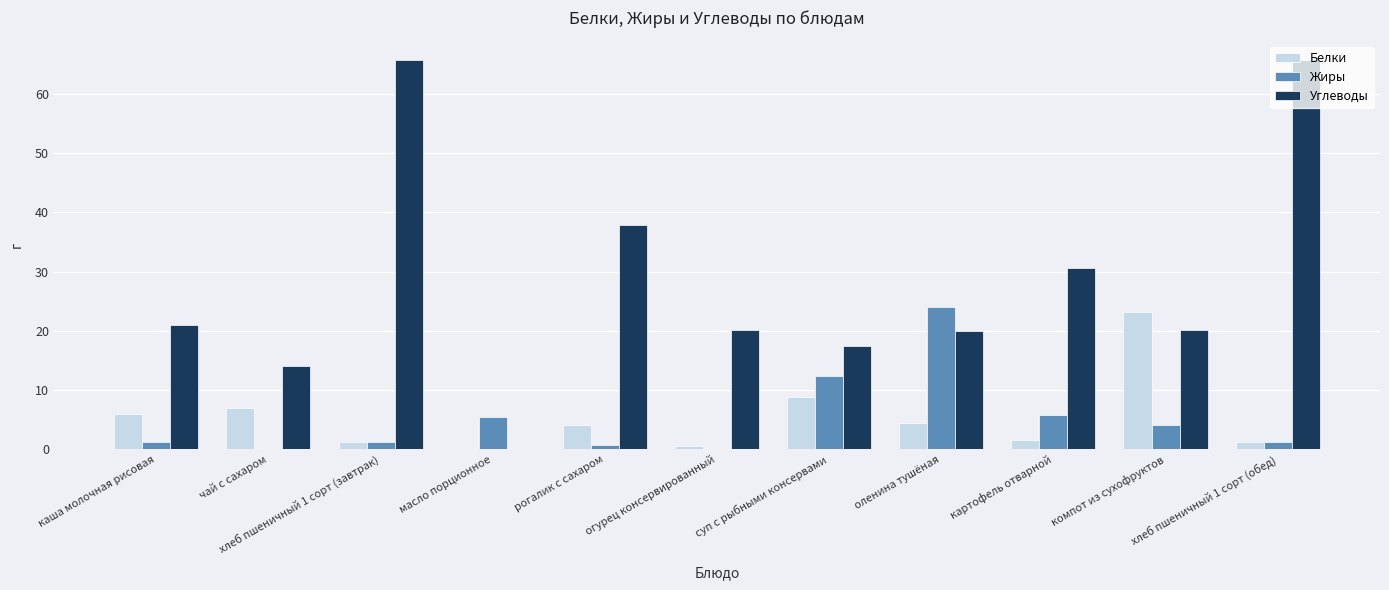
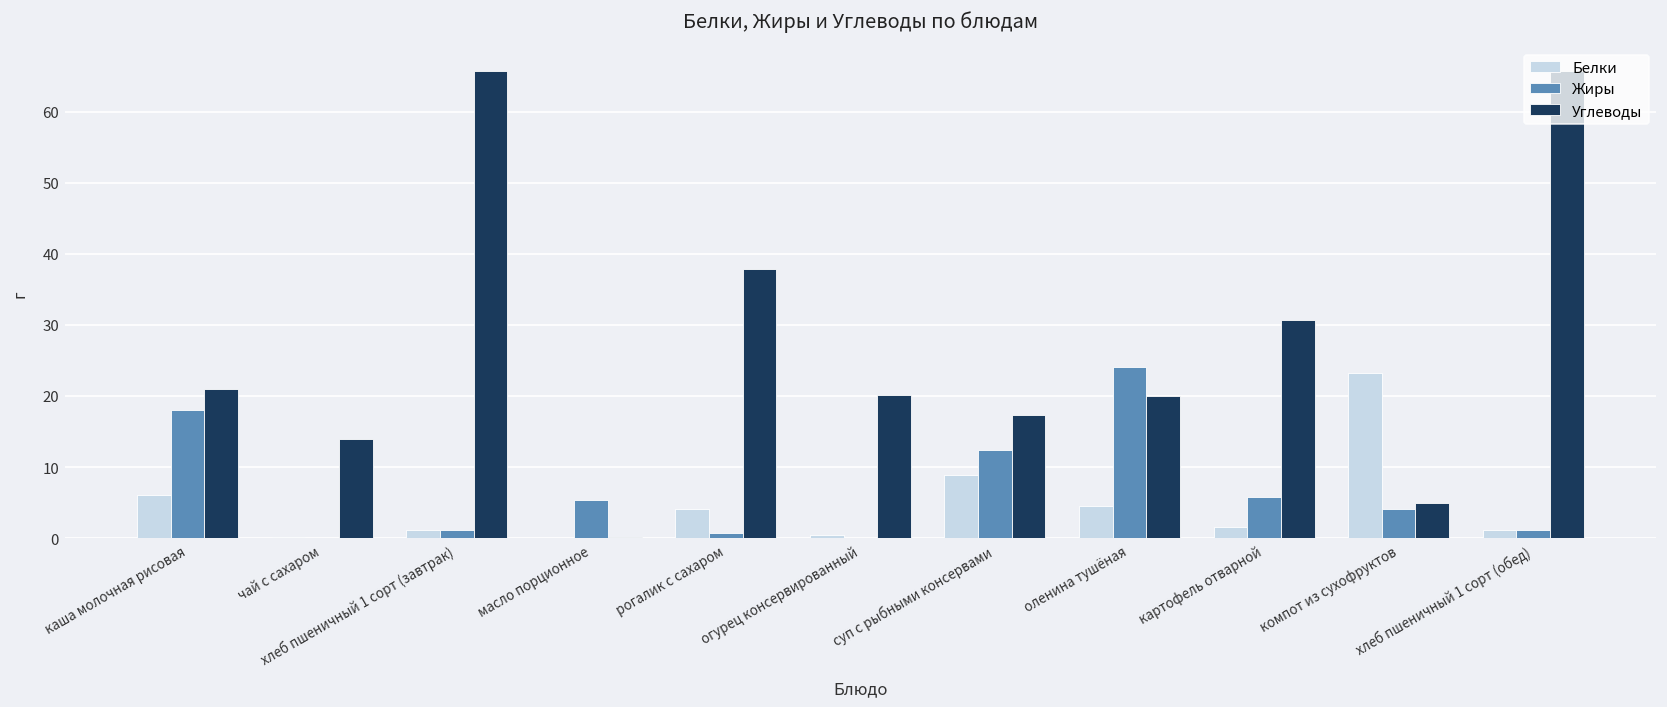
  {
    "Белки": {
      "каша молочная рисовая": 6,
-     "чай с сахаром": 7,
+     "чай с сахаром": 0,
      "хлеб пшеничный 1 сорт (завтрак)": 1,
      "рогалик с сахаром": 4,
      "огурец консервированный": 1,
      "суп с рыбными консервами": 9,
      "оленина тушёная": 5,
      "картофель отварной": 2,
      "компот из сухофруктов": 23,
      "хлеб пшеничный 1 сорт (обед)": 1
    },
    "Жиры": {
-     "каша молочная рисовая": 1,
+     "каша молочная рисовая": 18,
      "чай с сахаром": 0,
      "хлеб пшеничный 1 сорт (завтрак)": 1,
      "масло порционное": 5,
      "рогалик с сахаром": 1,
      "огурец консервированный": 0,
      "суп с рыбными консервами": 12,
      "оленина тушёная": 24,
      "картофель отварной": 6,
      "компот из сухофруктов": 4,
      "хлеб пшеничный 1 сорт (обед)": 1
    },
    "Углеводы": {
      "каша молочная рисовая": 21,
      "чай с сахаром": 14,
      "хлеб пшеничный 1 сорт (завтрак)": 66,
      "рогалик с сахаром": 38,
      "огурец консервированный": 20,
      "суп с рыбными консервами": 17,
      "оленина тушёная": 20,
      "картофель отварной": 31,
-     "компот из сухофруктов": 20
+     "компот из сухофруктов": 5
    }
  }
